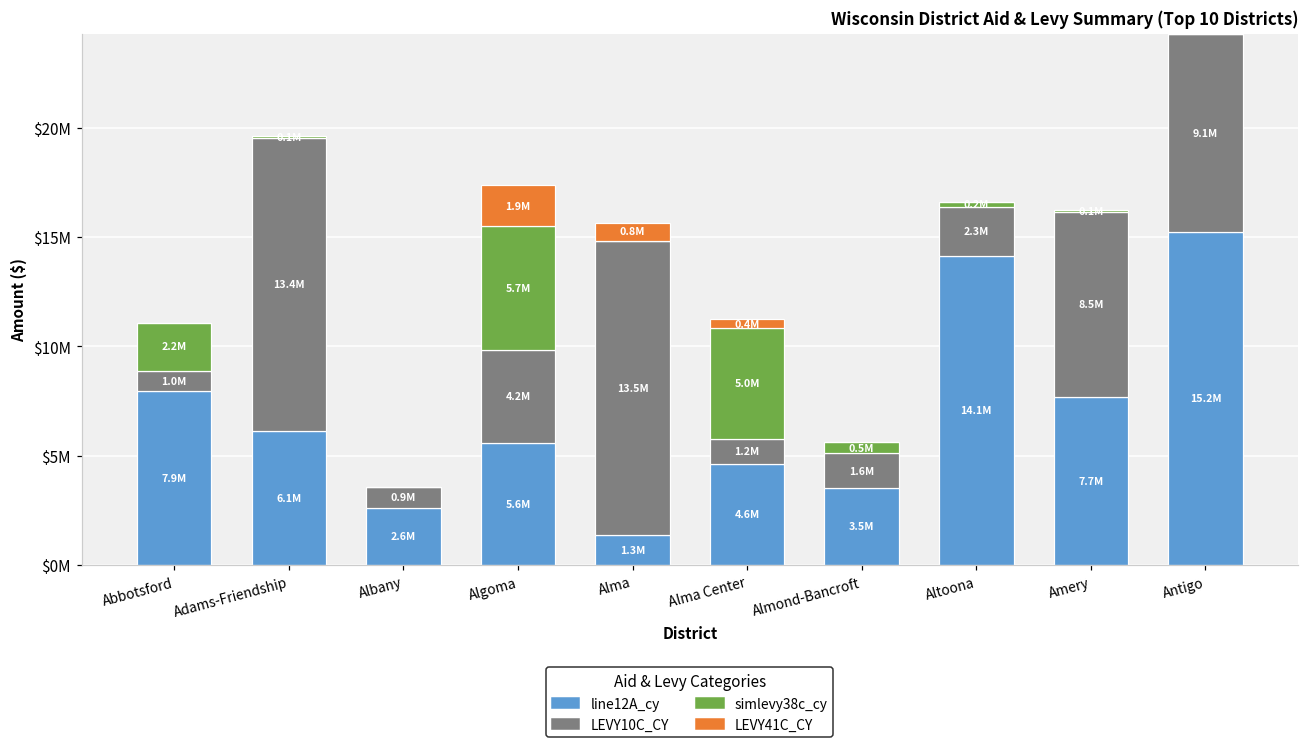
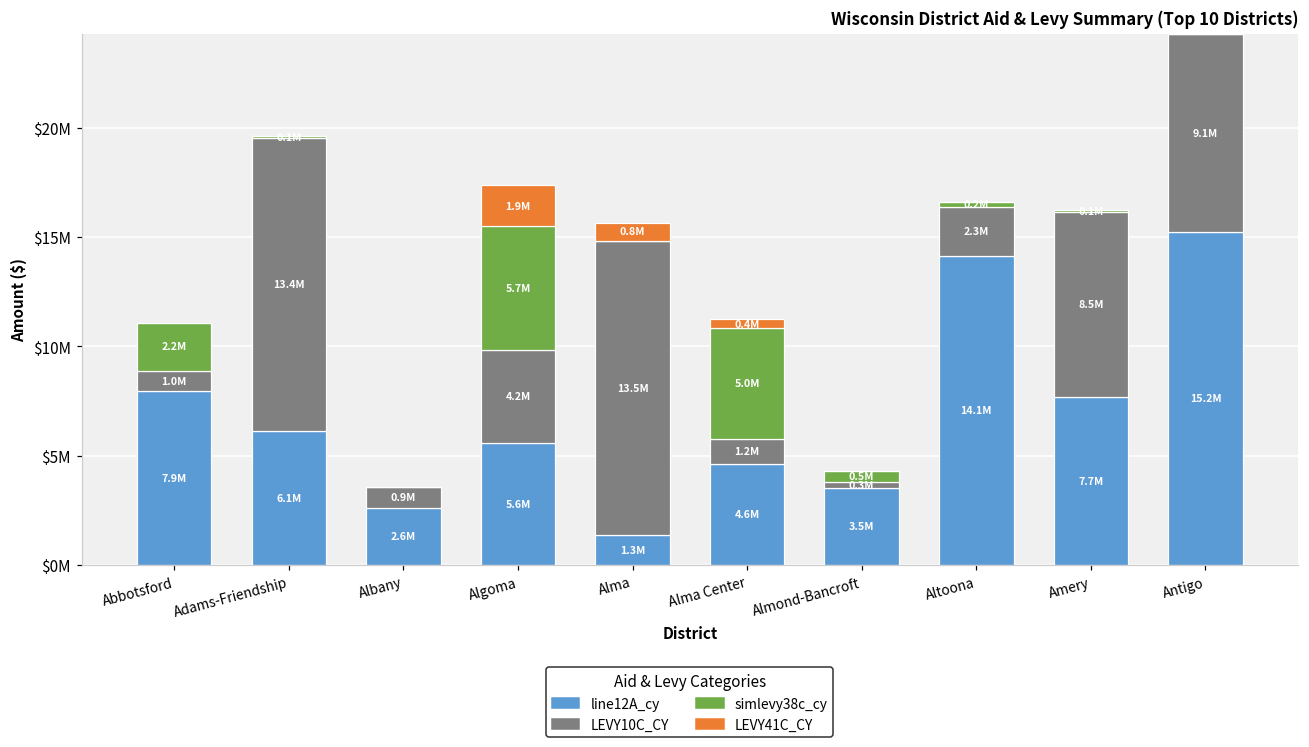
  {
    "line12A_cy": {
      "Abbotsford": "7.9M",
      "Adams-Friendship": "6.1M",
      "Albany": "2.6M",
      "Algoma": "5.6M",
      "Alma": "1.3M",
      "Alma Center": "4.6M",
      "Almond-Bancroft": "3.5M",
      "Altoona": "14.1M",
      "Amery": "7.7M",
      "Antigo": "15.2M"
    },
    "LEVY10C_CY": {
      "Abbotsford": "1.0M",
      "Adams-Friendship": "13.4M",
      "Albany": "0.9M",
      "Algoma": "4.2M",
      "Alma": "13.5M",
      "Alma Center": "1.2M",
-     "Almond-Bancroft": "1.6M",
+     "Almond-Bancroft": "0.3M",
      "Altoona": "2.3M",
      "Amery": "8.5M",
      "Antigo": "9.1M"
    },
    "simlevy38c_cy": {
      "Abbotsford": "2.2M",
      "Algoma": "5.7M",
      "Alma Center": "5.0M",
      "Altoona": "0.2M"
    },
    "LEVY41C_CY": {
      "Algoma": "1.9M",
      "Alma": "0.8M",
      "Alma Center": "0.4M"
    }
  }
